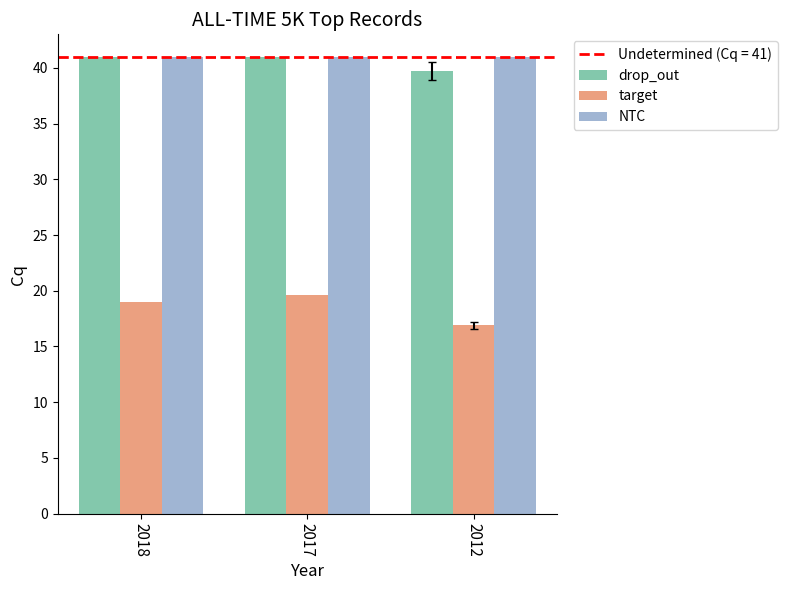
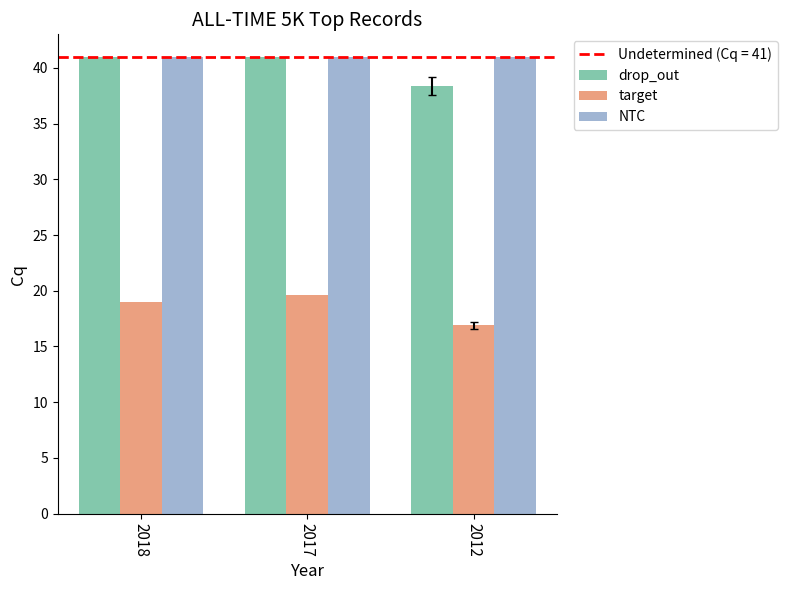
  {
    "drop_out": {
      "2018": 41.0,
      "2017": 41.0,
-     "2012": 39.7
+     "2012": 38.4
    },
    "target": {
      "2018": 19.0,
      "2017": 19.6,
      "2012": 16.9
    },
    "NTC": {
      "2018": 41.0,
      "2017": 41.0,
      "2012": 41.0
    }
  }
